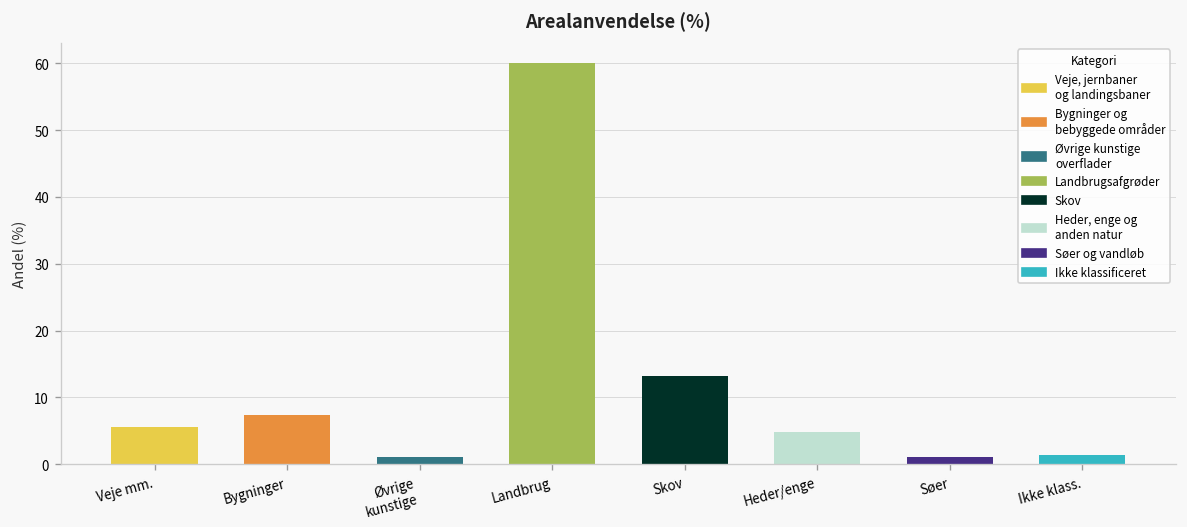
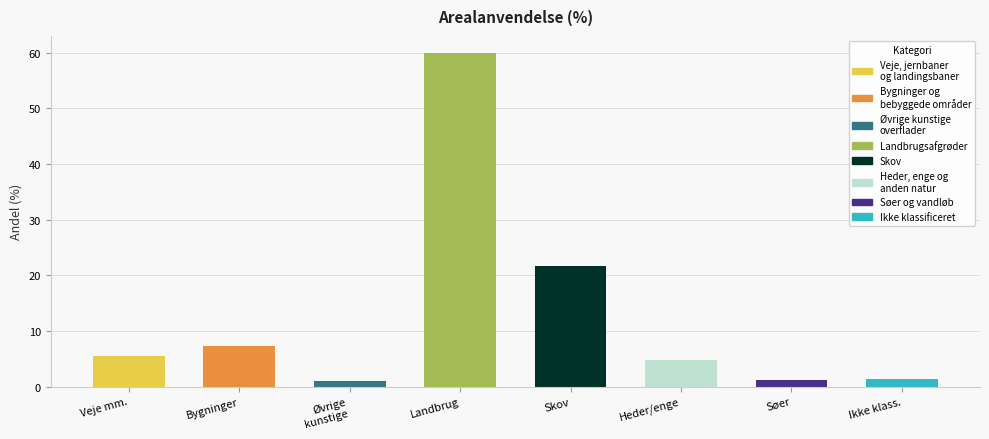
  {
    "Veje mm.": 6,
    "Bygninger": 7,
    "Øvrige kunstige": 1,
    "Landbrug": 60,
-   "Skov": 13,
+   "Skov": 22,
    "Heder/enge": 5,
    "Søer": 1,
    "Ikke klass.": 1
  }
